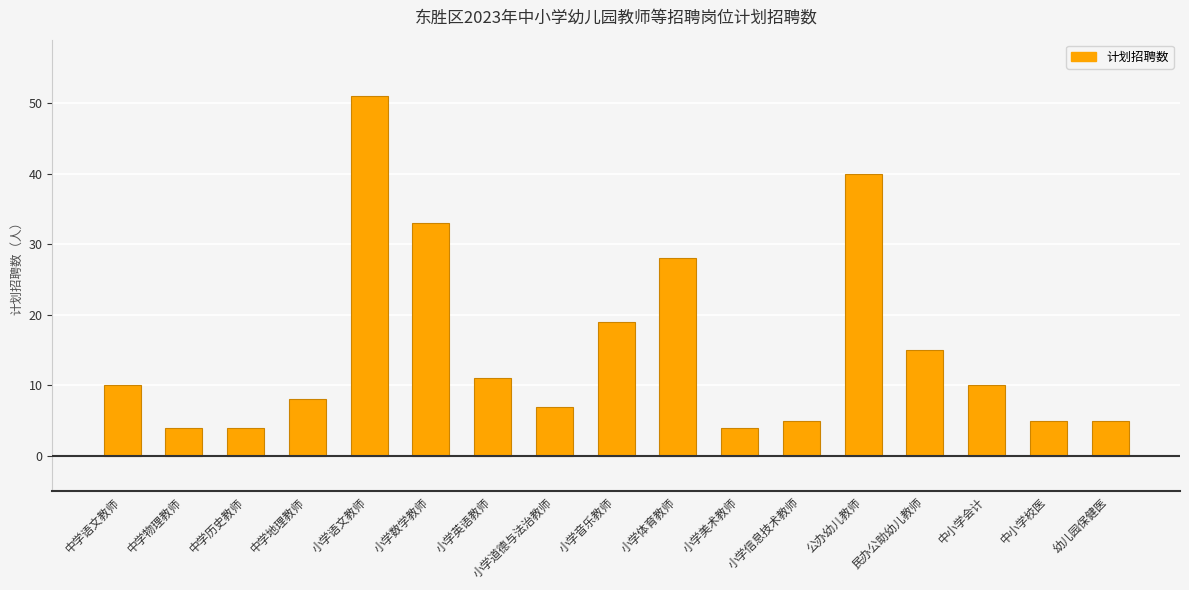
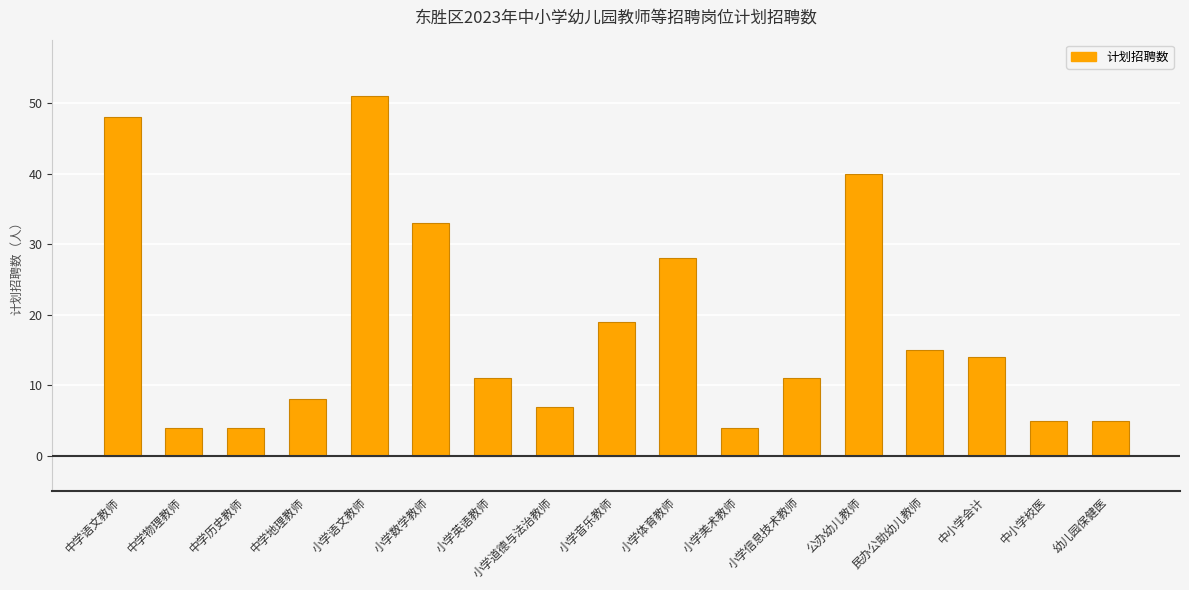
  {
-   "中学语文教师": 10,
+   "中学语文教师": 48,
    "中学物理教师": 4,
    "中学历史教师": 4,
    "中学地理教师": 8,
    "小学语文教师": 51,
    "小学数学教师": 33,
    "小学英语教师": 11,
    "小学道德与法治教师": 7,
    "小学音乐教师": 19,
    "小学体育教师": 28,
    "小学美术教师": 4,
-   "小学信息技术教师": 5,
+   "小学信息技术教师": 11,
    "公办幼儿教师": 40,
    "民办公助幼儿教师": 15,
-   "中小学会计": 10,
+   "中小学会计": 14,
    "中小学校医": 5,
    "幼儿园保健医": 5
  }
